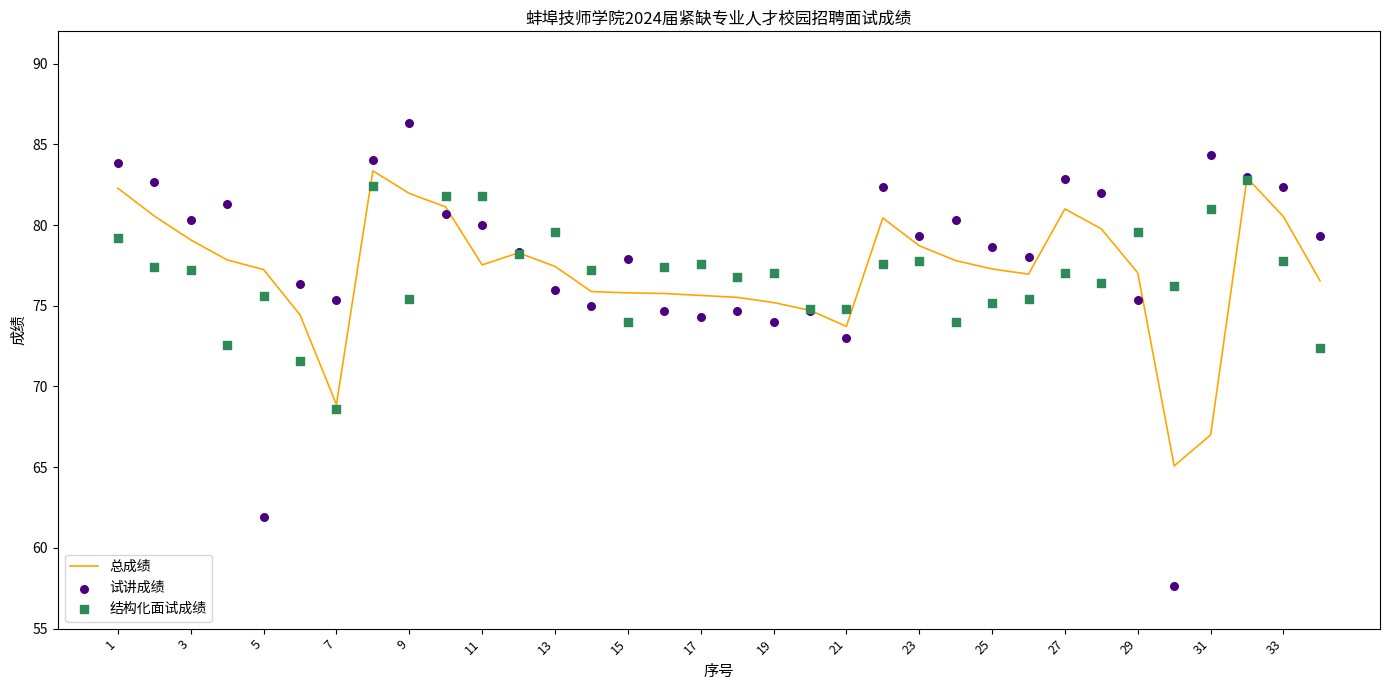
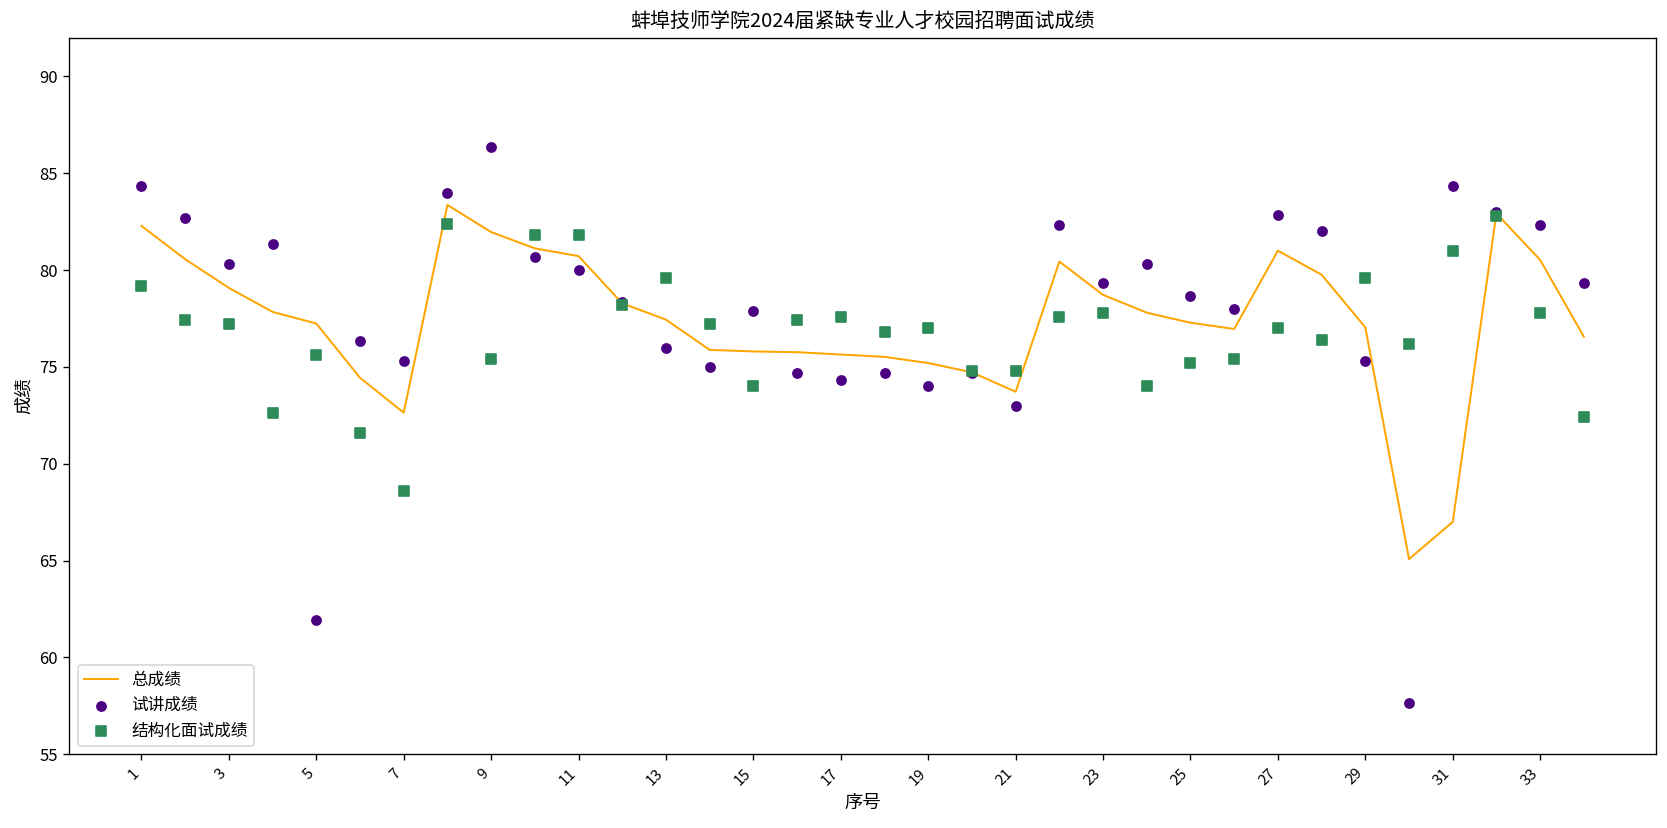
  {
    "试讲成绩": {
-     "1": 83.8
+     "1": 84.3
    },
    "总成绩": {
      "1": 82.3,
      "3": 79.1,
      "5": 77.2,
-     "7": 68.9,
+     "7": 72.6,
      "9": 82.0,
-     "11": 77.5,
+     "11": 80.7,
      "13": 77.4,
      "15": 75.8,
      "17": 75.6,
      "19": 75.2,
      "21": 73.7,
      "23": 78.7,
      "25": 77.3,
      "27": 81.0,
      "29": 77.0,
      "31": 67.0,
      "33": 80.5
    }
  }
